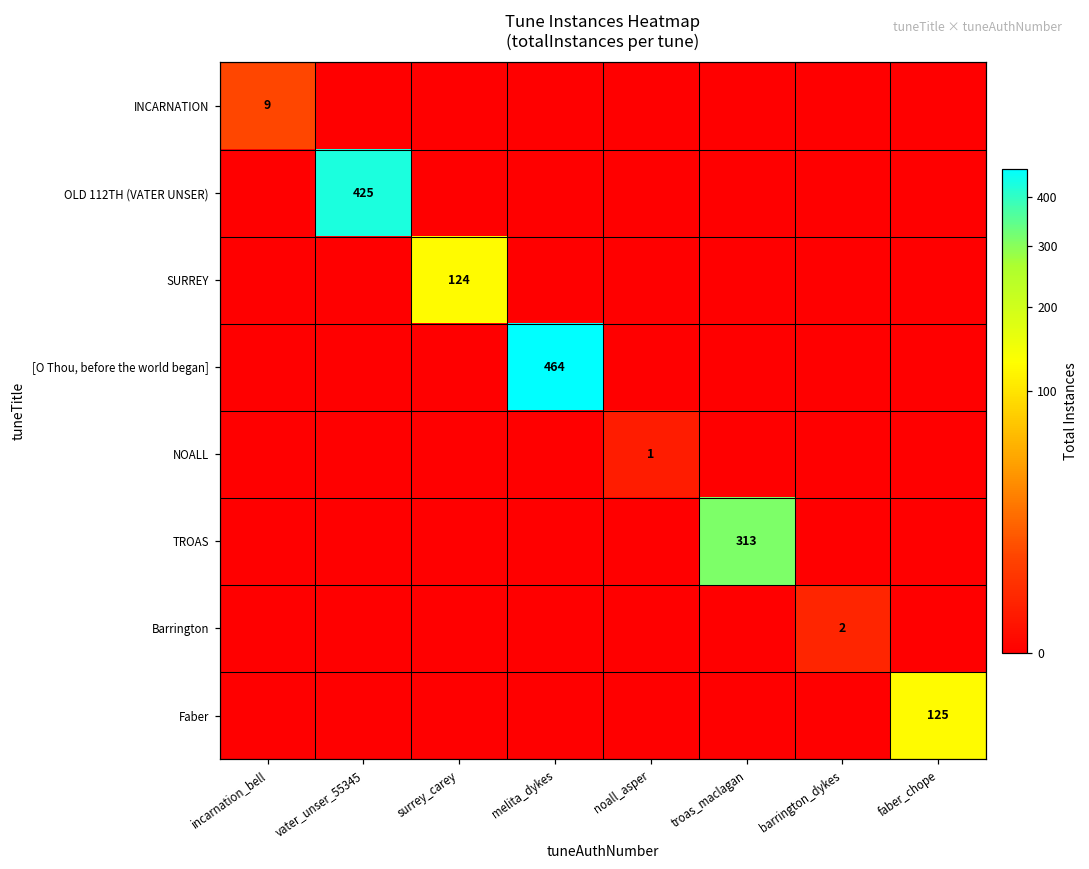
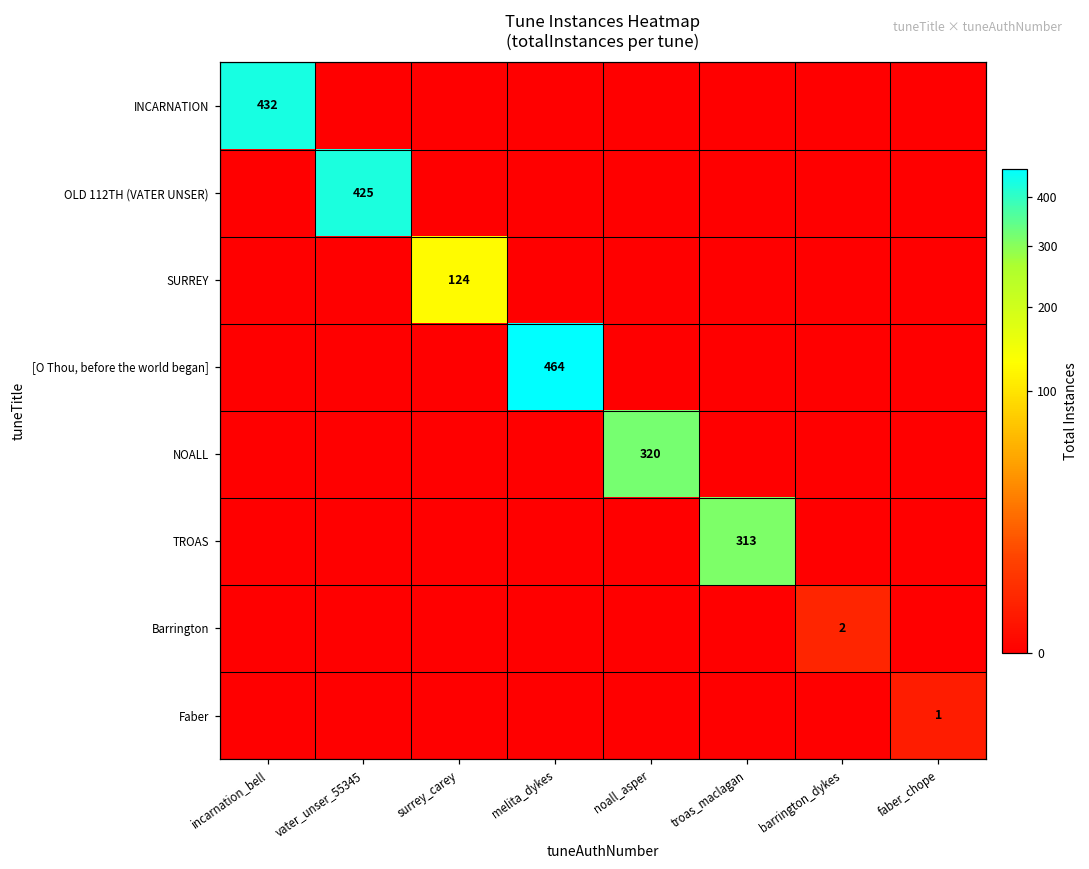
  {
    "INCARNATION": {
-     "incarnation_bell": 9
+     "incarnation_bell": 432
    },
    "OLD 112TH (VATER UNSER)": {
      "vater_unser_55345": 425
    },
    "SURREY": {
      "surrey_carey": 124
    },
    "[O Thou, before the world began]": {
      "melita_dykes": 464
    },
    "NOALL": {
-     "noall_asper": 1
+     "noall_asper": 320
    },
    "TROAS": {
      "troas_maclagan": 313
    },
    "Barrington": {
      "barrington_dykes": 2
    },
    "Faber": {
-     "faber_chope": 125
+     "faber_chope": 1
    }
  }
